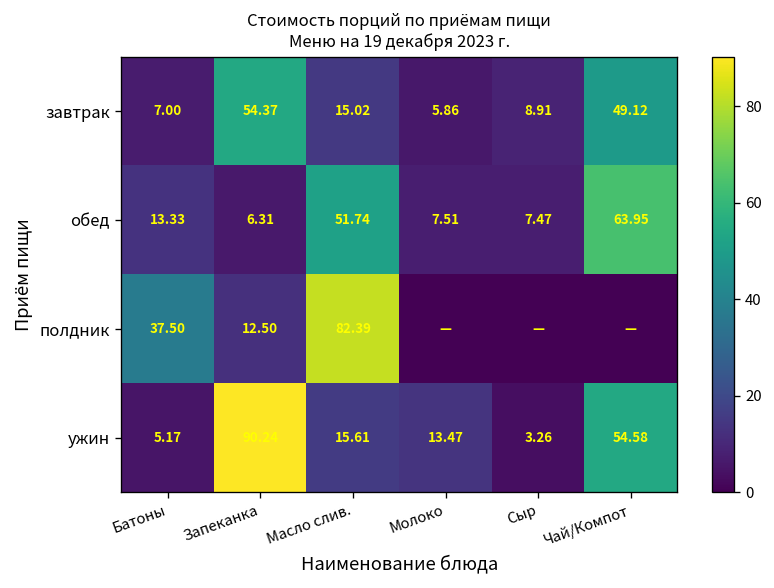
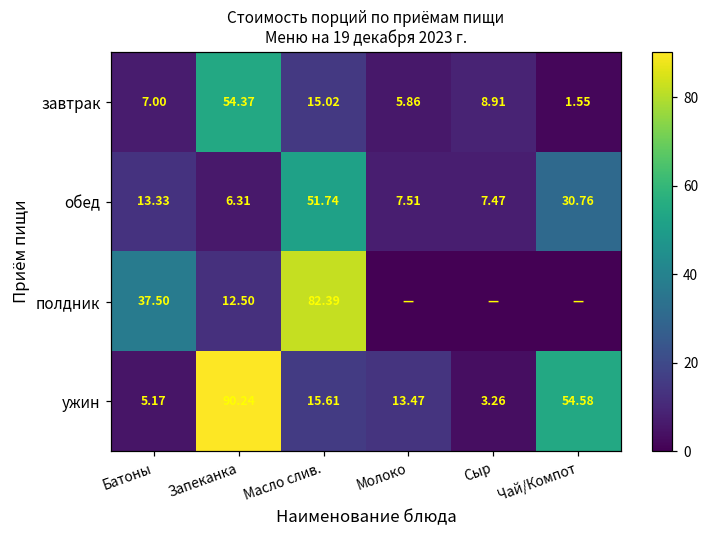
  {
    "завтрак": {
      "Батоны": 7.00,
      "Запеканка": 54.37,
      "Масло слив.": 15.02,
      "Молоко": 5.86,
      "Сыр": 8.91,
-     "Чай/Компот": 49.12
+     "Чай/Компот": 1.55
    },
    "обед": {
      "Батоны": 13.33,
      "Запеканка": 6.31,
      "Масло слив.": 51.74,
      "Молоко": 7.51,
      "Сыр": 7.47,
-     "Чай/Компот": 63.95
+     "Чай/Компот": 30.76
    },
    "полдник": {
      "Батоны": 37.50,
      "Запеканка": 12.50,
      "Масло слив.": 82.39
    },
    "ужин": {
      "Батоны": 5.17,
      "Масло слив.": 15.61,
      "Молоко": 13.47,
      "Сыр": 3.26,
      "Чай/Компот": 54.58
    }
  }
